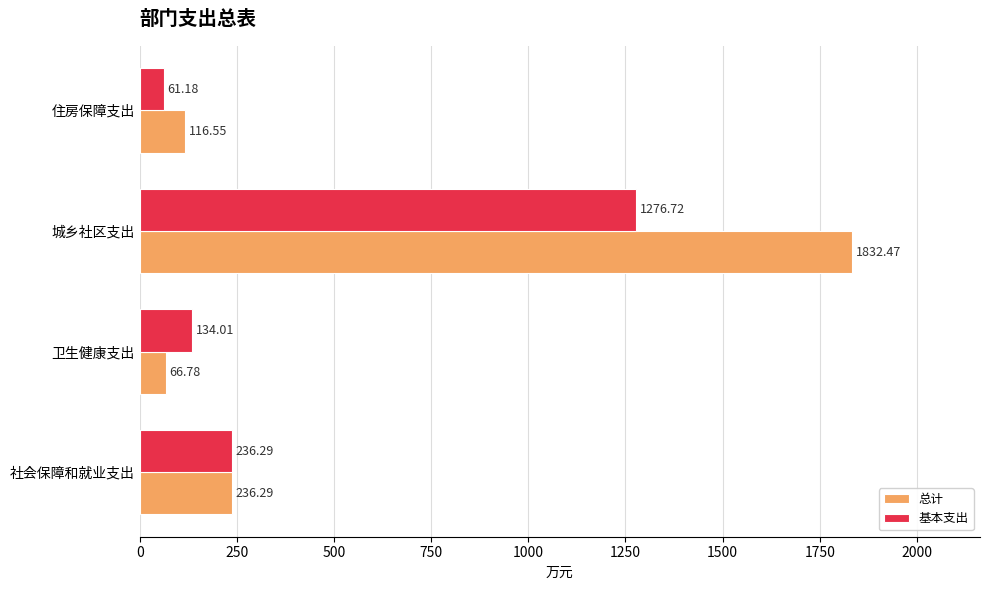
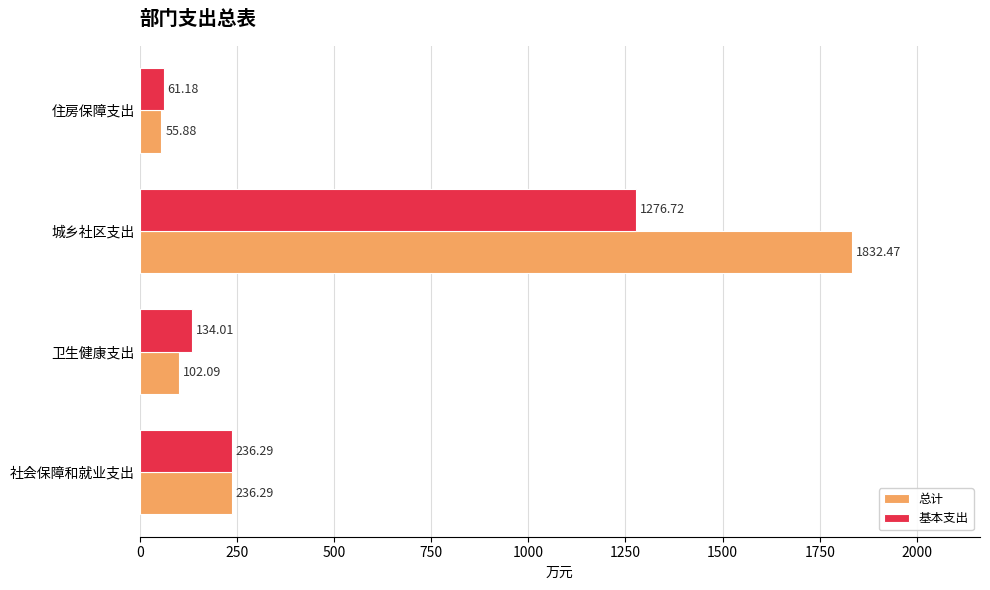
  {
    "总计": {
-     "住房保障支出": 116.55,
+     "住房保障支出": 55.88,
      "城乡社区支出": 1832.47,
-     "卫生健康支出": 66.78,
+     "卫生健康支出": 102.09,
      "社会保障和就业支出": 236.29
    },
    "基本支出": {
      "住房保障支出": 61.18,
      "城乡社区支出": 1276.72,
      "卫生健康支出": 134.01,
      "社会保障和就业支出": 236.29
    }
  }
